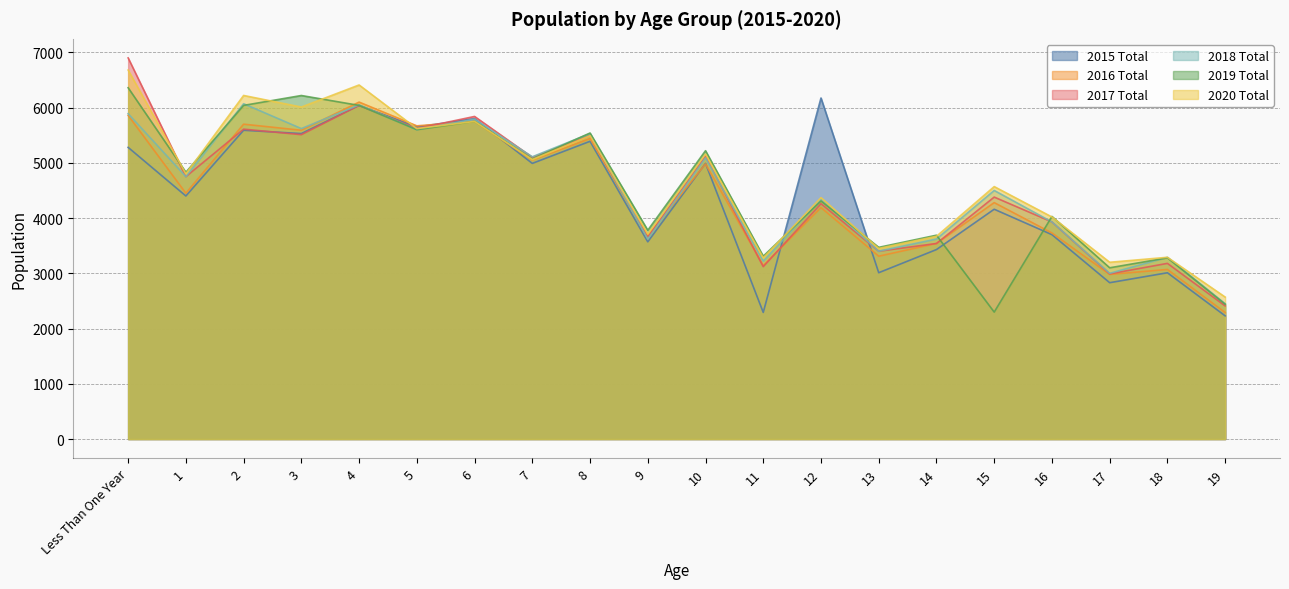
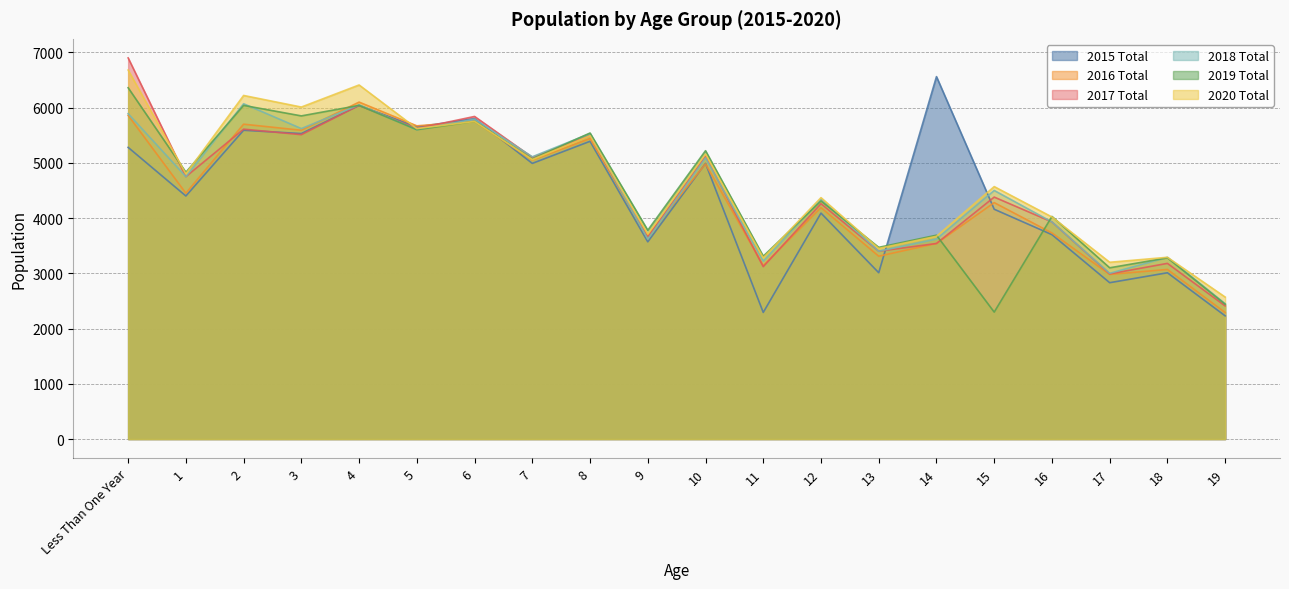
  {
    "2015 Total": {
      "Less Than One Year": 5300,
      "1": 4400,
      "7": 5000,
      "8": 5400,
      "9": 3600,
      "11": 2300,
-     "12": 6200,
+     "12": 4100,
      "13": 3000,
-     "14": 3400,
+     "14": 6600,
      "15": 4200,
      "17": 2800,
      "18": 3000,
      "19": 2200
    },
    "2018 Total": {
      "11": 3200,
      "14": 3600,
      "15": 4500
    },
    "2019 Total": {
      "Less Than One Year": 6400,
-     "3": 6200,
+     "3": 5900,
      "9": 3800,
      "10": 5200,
      "15": 2300,
      "17": 3100
    }
  }
